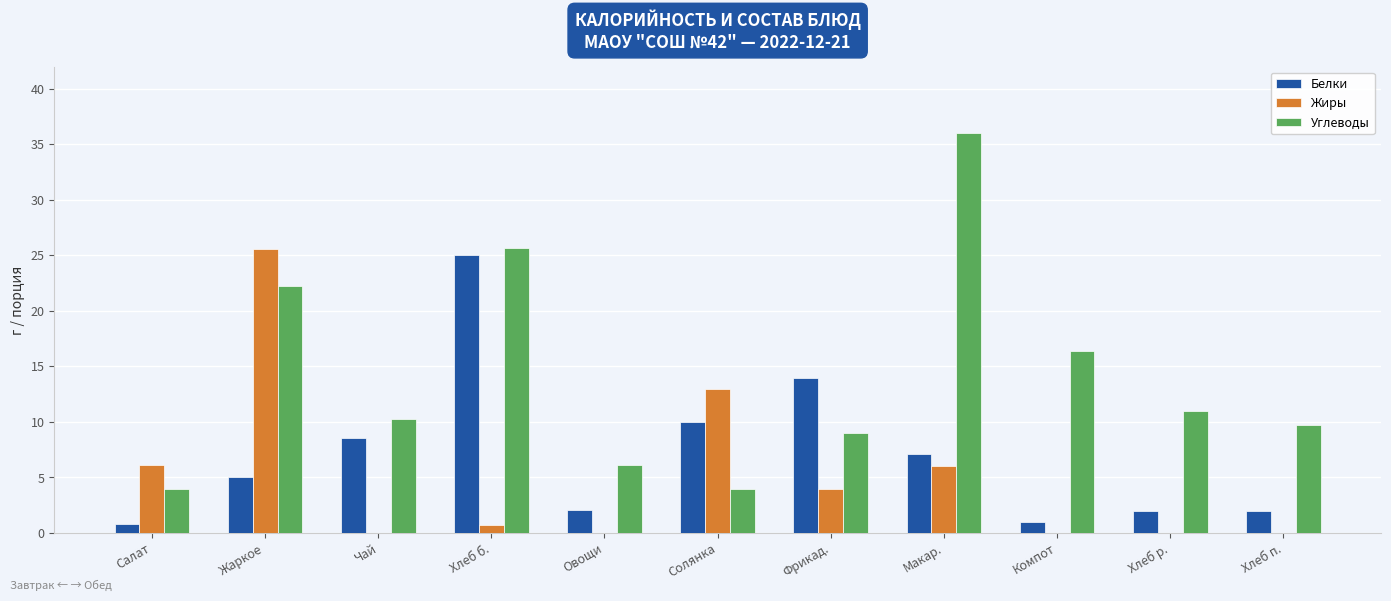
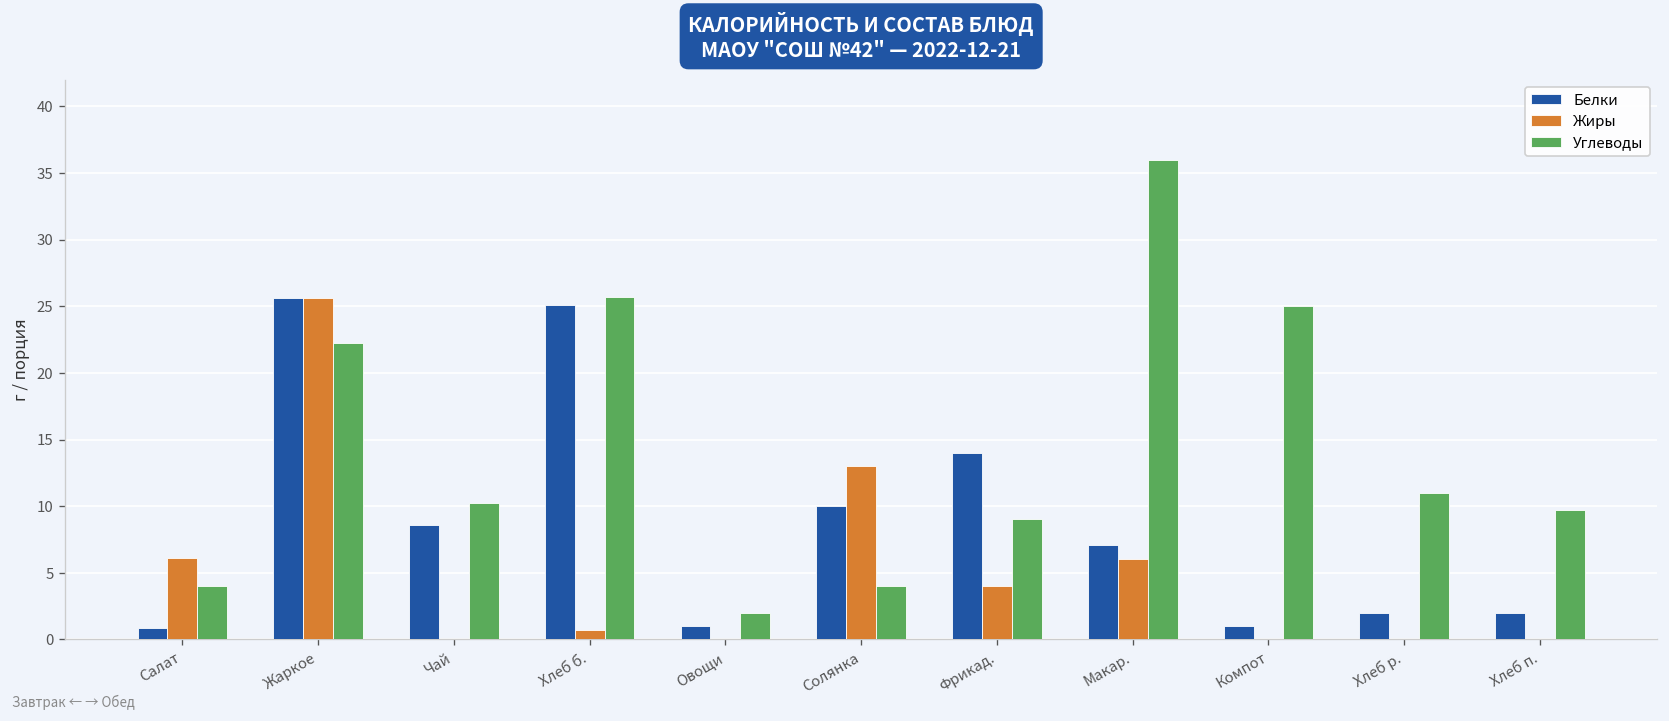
  {
    "Белки": {
      "Салат": 0.8,
-     "Жаркое": 5.0,
+     "Жаркое": 25.7,
      "Чай": 8.6,
      "Хлеб б.": 25.1,
-     "Овощи": 2.1,
+     "Овощи": 1.0,
      "Солянка": 10.0,
      "Фрикад.": 14.0,
      "Макар.": 7.1,
      "Компот": 1.0,
      "Хлеб р.": 2.0,
      "Хлеб п.": 2.0
    },
    "Жиры": {
      "Салат": 6.1,
      "Жаркое": 25.6,
      "Хлеб б.": 0.7,
      "Овощи": 0.0,
      "Солянка": 13.0,
      "Фрикад.": 4.0,
      "Макар.": 6.0,
      "Компот": 0.0,
      "Хлеб р.": 0.0,
      "Хлеб п.": 0.0
    },
    "Углеводы": {
      "Салат": 4.0,
      "Жаркое": 22.3,
      "Чай": 10.3,
      "Хлеб б.": 25.7,
-     "Овощи": 6.1,
+     "Овощи": 2.0,
      "Солянка": 4.0,
      "Фрикад.": 9.0,
      "Макар.": 36.0,
-     "Компот": 16.4,
+     "Компот": 25.0,
      "Хлеб р.": 11.0,
      "Хлеб п.": 9.7
    }
  }
